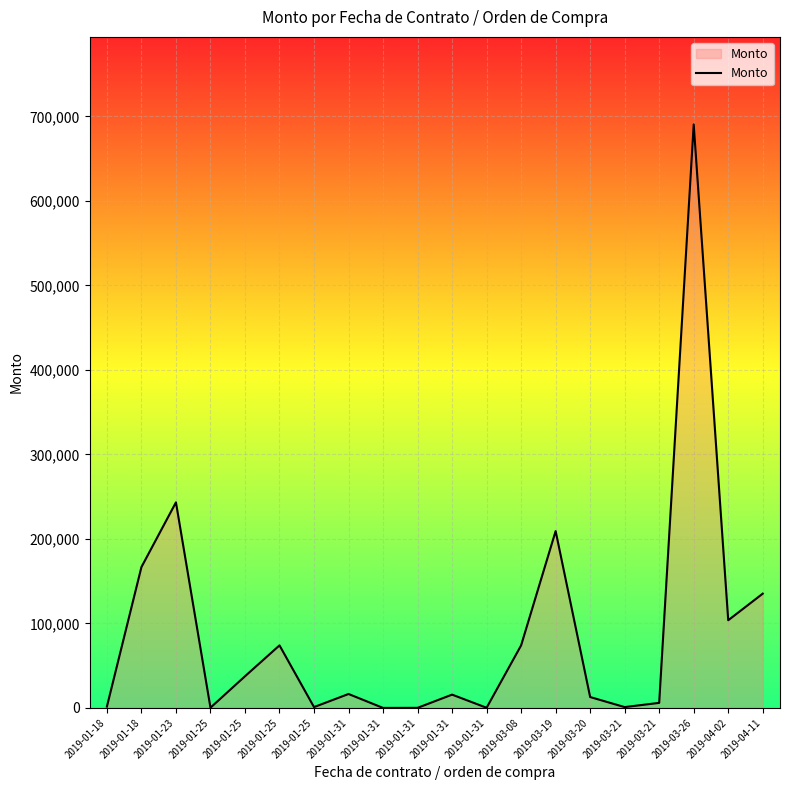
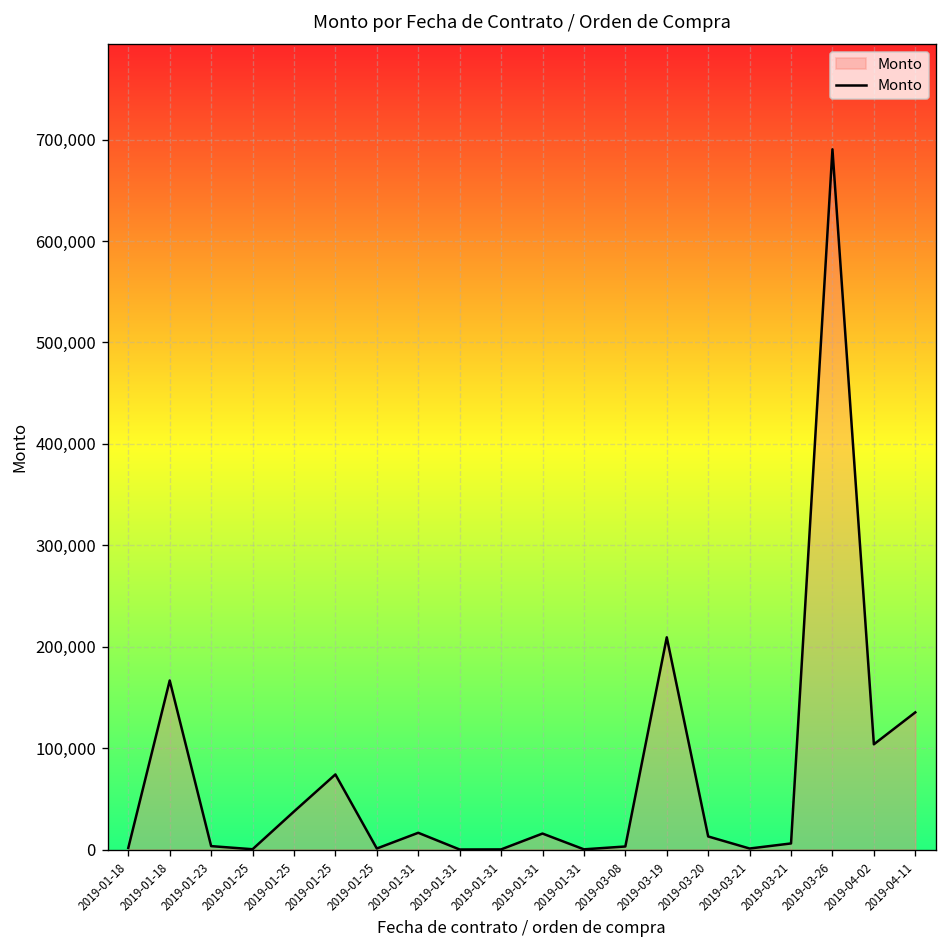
  {
-   "2019-01-23": "240,000",
-   "2019-03-08": "70,000",
+   "2019-01-23": "0",
+   "2019-03-08": "0",
    "2019-03-19": "210,000",
    "2019-03-20": "10,000",
    "2019-03-26": "690,000",
    "2019-04-02": "100,000",
    "2019-04-11": "140,000"
  }
